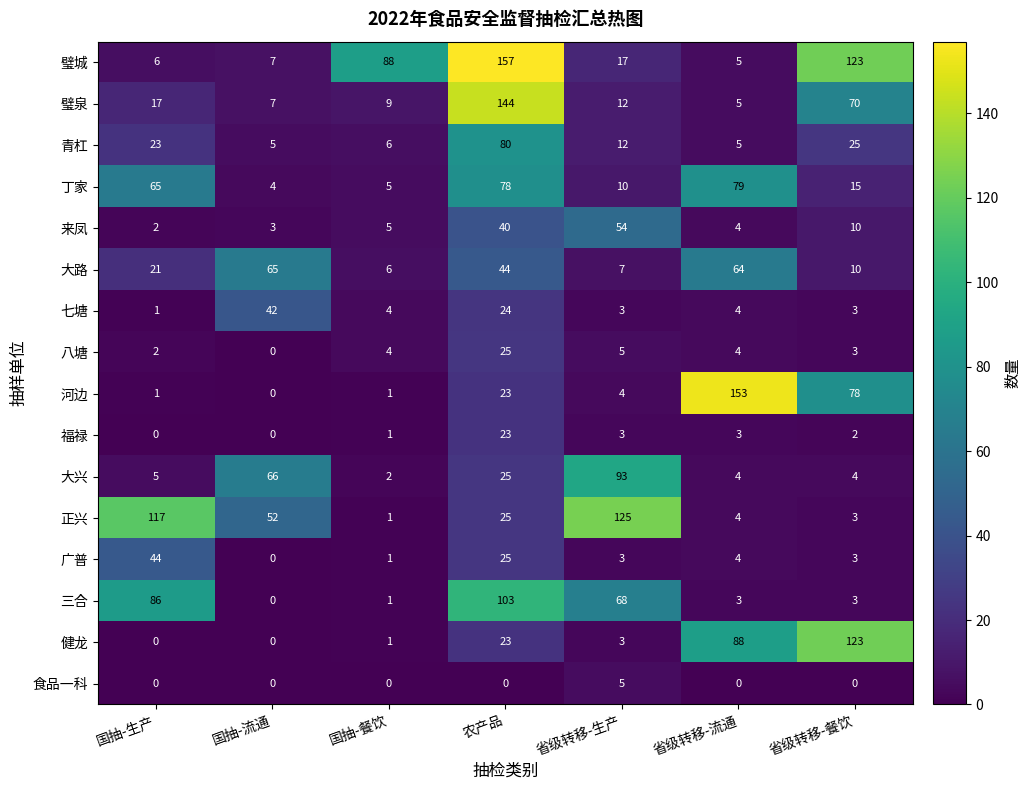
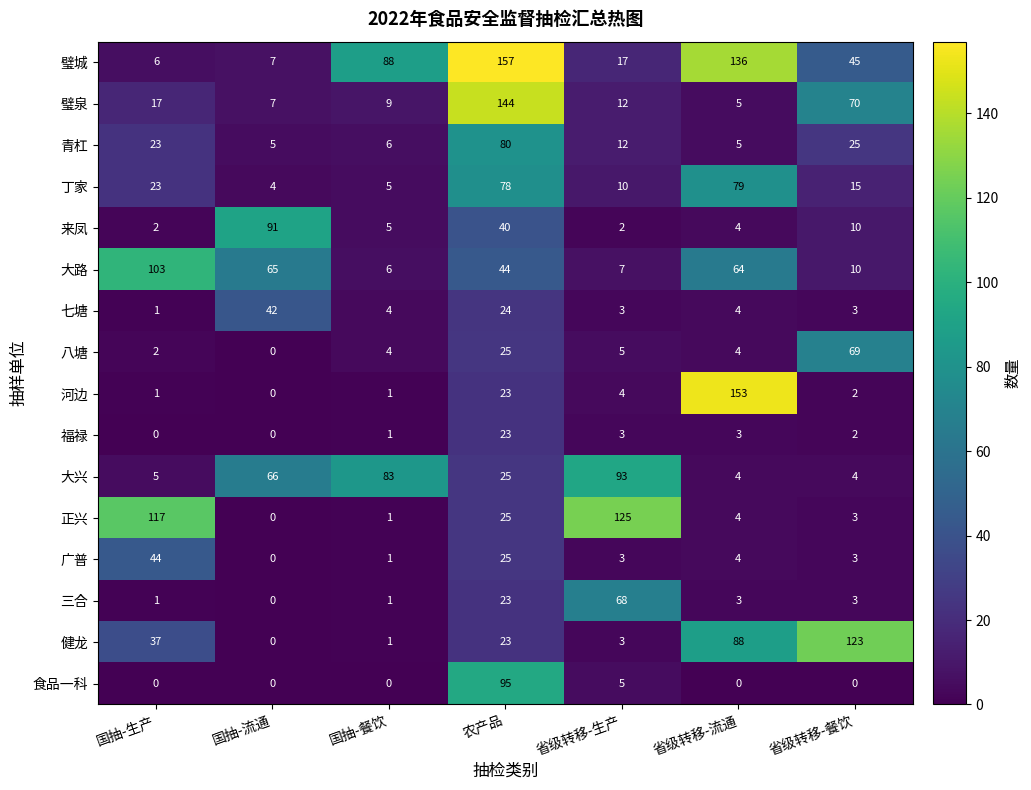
  {
    "璧城": {
      "国抽-生产": 6,
      "国抽-流通": 7,
      "国抽-餐饮": 88,
      "农产品": 157,
      "省级转移-生产": 17,
-     "省级转移-流通": 5,
-     "省级转移-餐饮": 123
+     "省级转移-流通": 136,
+     "省级转移-餐饮": 45
    },
    "璧泉": {
      "国抽-生产": 17,
      "国抽-流通": 7,
      "国抽-餐饮": 9,
      "农产品": 144,
      "省级转移-生产": 12,
      "省级转移-流通": 5,
      "省级转移-餐饮": 70
    },
    "青杠": {
      "国抽-生产": 23,
      "国抽-流通": 5,
      "国抽-餐饮": 6,
      "农产品": 80,
      "省级转移-生产": 12,
      "省级转移-流通": 5,
      "省级转移-餐饮": 25
    },
    "丁家": {
-     "国抽-生产": 65,
+     "国抽-生产": 23,
      "国抽-流通": 4,
      "国抽-餐饮": 5,
      "农产品": 78,
      "省级转移-生产": 10,
      "省级转移-流通": 79,
      "省级转移-餐饮": 15
    },
    "来凤": {
      "国抽-生产": 2,
-     "国抽-流通": 3,
+     "国抽-流通": 91,
      "国抽-餐饮": 5,
      "农产品": 40,
-     "省级转移-生产": 54,
+     "省级转移-生产": 2,
      "省级转移-流通": 4,
      "省级转移-餐饮": 10
    },
    "大路": {
-     "国抽-生产": 21,
+     "国抽-生产": 103,
      "国抽-流通": 65,
      "国抽-餐饮": 6,
      "农产品": 44,
      "省级转移-生产": 7,
      "省级转移-流通": 64,
      "省级转移-餐饮": 10
    },
    "七塘": {
      "国抽-生产": 1,
      "国抽-流通": 42,
      "国抽-餐饮": 4,
      "农产品": 24,
      "省级转移-生产": 3,
      "省级转移-流通": 4,
      "省级转移-餐饮": 3
    },
    "八塘": {
      "国抽-生产": 2,
      "国抽-流通": 0,
      "国抽-餐饮": 4,
      "农产品": 25,
      "省级转移-生产": 5,
      "省级转移-流通": 4,
-     "省级转移-餐饮": 3
+     "省级转移-餐饮": 69
    },
    "河边": {
      "国抽-生产": 1,
      "国抽-流通": 0,
      "国抽-餐饮": 1,
      "农产品": 23,
      "省级转移-生产": 4,
      "省级转移-流通": 153,
-     "省级转移-餐饮": 78
+     "省级转移-餐饮": 2
    },
    "福禄": {
      "国抽-生产": 0,
      "国抽-流通": 0,
      "国抽-餐饮": 1,
      "农产品": 23,
      "省级转移-生产": 3,
      "省级转移-流通": 3,
      "省级转移-餐饮": 2
    },
    "大兴": {
      "国抽-生产": 5,
      "国抽-流通": 66,
-     "国抽-餐饮": 2,
+     "国抽-餐饮": 83,
      "农产品": 25,
      "省级转移-生产": 93,
      "省级转移-流通": 4,
      "省级转移-餐饮": 4
    },
    "正兴": {
      "国抽-生产": 117,
-     "国抽-流通": 52,
+     "国抽-流通": 0,
      "国抽-餐饮": 1,
      "农产品": 25,
      "省级转移-生产": 125,
      "省级转移-流通": 4,
      "省级转移-餐饮": 3
    },
    "广普": {
      "国抽-生产": 44,
      "国抽-流通": 0,
      "国抽-餐饮": 1,
      "农产品": 25,
      "省级转移-生产": 3,
      "省级转移-流通": 4,
      "省级转移-餐饮": 3
    },
    "三合": {
-     "国抽-生产": 86,
+     "国抽-生产": 1,
      "国抽-流通": 0,
      "国抽-餐饮": 1,
-     "农产品": 103,
+     "农产品": 23,
      "省级转移-生产": 68,
      "省级转移-流通": 3,
      "省级转移-餐饮": 3
    },
    "健龙": {
-     "国抽-生产": 0,
+     "国抽-生产": 37,
      "国抽-流通": 0,
      "国抽-餐饮": 1,
      "农产品": 23,
      "省级转移-生产": 3,
      "省级转移-流通": 88,
      "省级转移-餐饮": 123
    },
    "食品一科": {
      "国抽-生产": 0,
      "国抽-流通": 0,
      "国抽-餐饮": 0,
-     "农产品": 0,
+     "农产品": 95,
      "省级转移-生产": 5,
      "省级转移-流通": 0,
      "省级转移-餐饮": 0
    }
  }
